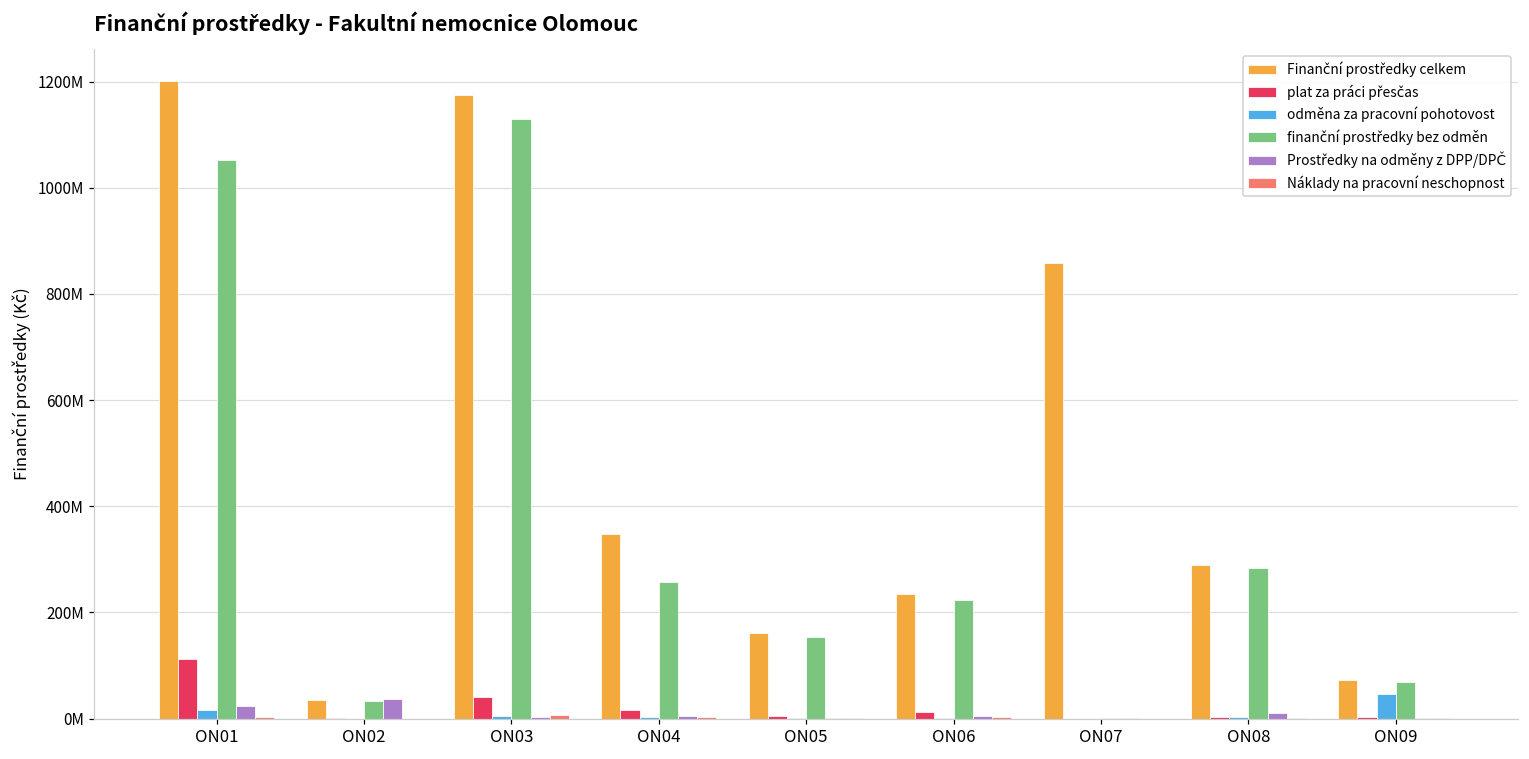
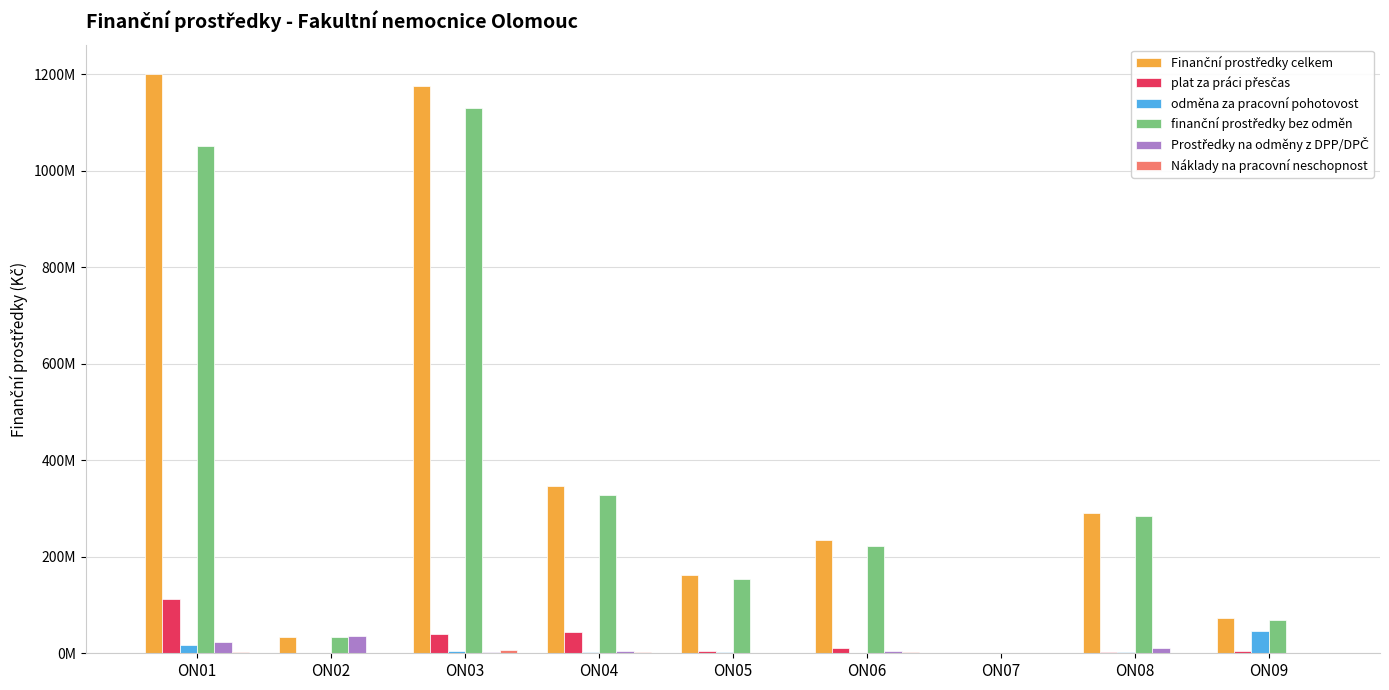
  {
    "Finanční prostředky celkem": {
      "ON01": 1200000000,
      "ON02": 30000000,
      "ON03": 1170000000,
      "ON04": 350000000,
      "ON05": 160000000,
      "ON06": 240000000,
-     "ON07": 860000000,
+     "ON07": 0,
      "ON08": 290000000,
      "ON09": 70000000
    },
    "plat za práci přesčas": {
      "ON01": 110000000,
      "ON03": 40000000,
-     "ON04": 20000000,
+     "ON04": 40000000,
      "ON05": 10000000,
      "ON06": 10000000,
      "ON07": 0
    },
    "odměna za pracovní pohotovost": {
      "ON01": 20000000,
      "ON07": 0,
      "ON09": 50000000
    },
    "finanční prostředky bez odměn": {
      "ON01": 1050000000,
      "ON02": 30000000,
      "ON03": 1130000000,
-     "ON04": 260000000,
+     "ON04": 330000000,
      "ON05": 150000000,
      "ON06": 220000000,
      "ON08": 280000000,
      "ON09": 70000000
    },
    "Prostředky na odměny z DPP/DPČ": {
      "ON01": 20000000,
      "ON02": 40000000,
      "ON08": 10000000
    },
    "Náklady na pracovní neschopnost": {
      "ON03": 10000000
    }
  }
